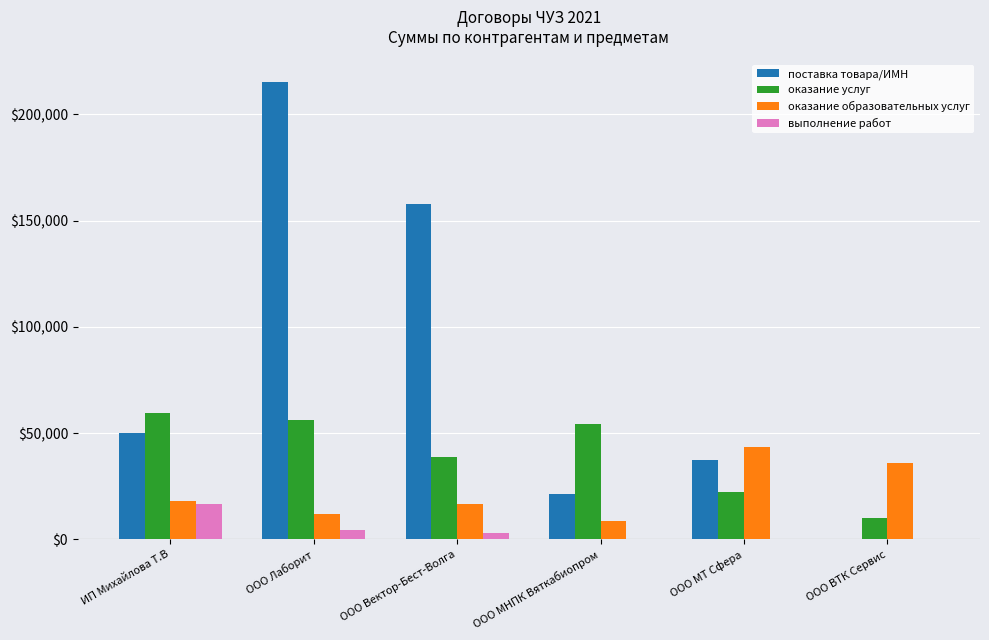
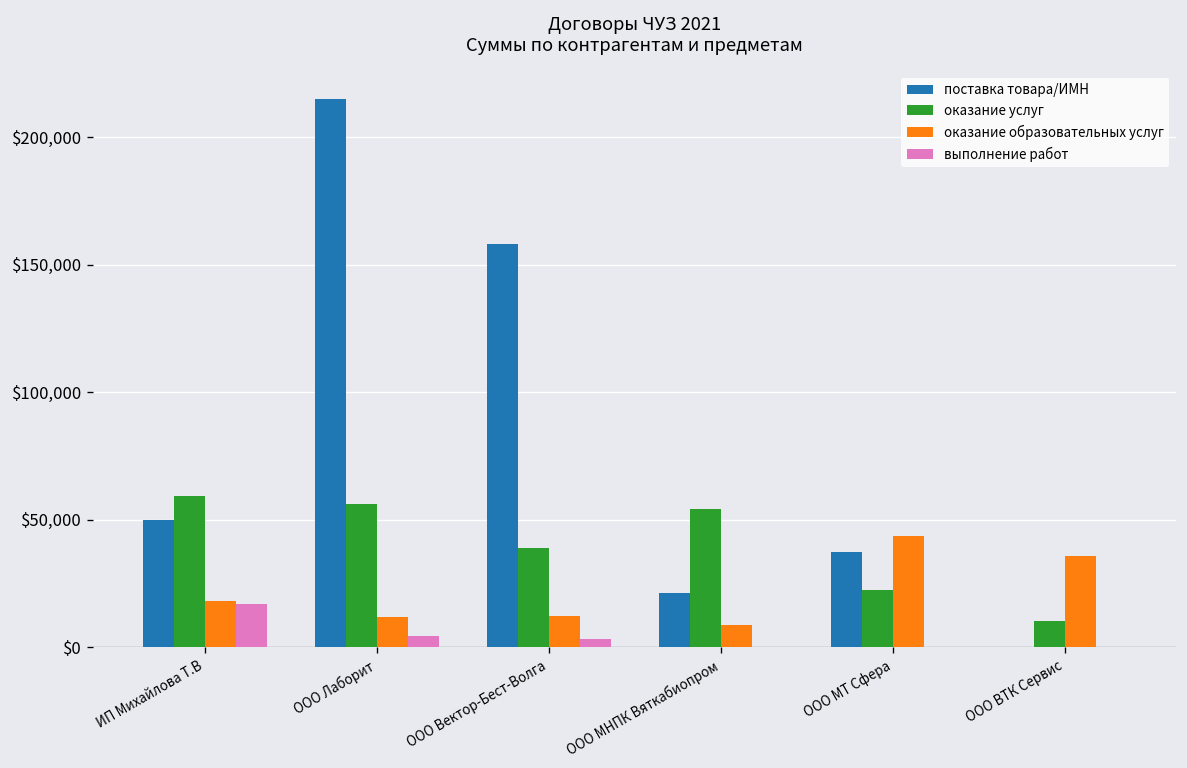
  {
    "поставка товара/ИМН": {
      "ИП Михайлова Т.В": "$50,000",
      "ООО Лаборит": "$215,000",
      "ООО Вектор-Бест-Волга": "$158,000",
      "ООО МНПК Вяткабиопром": "$21,000",
      "ООО МТ Сфера": "$37,000",
      "ООО ВТК Сервис": "$0"
    },
    "оказание услуг": {
      "ИП Михайлова Т.В": "$59,000",
      "ООО Лаборит": "$56,000",
      "ООО Вектор-Бест-Волга": "$39,000",
      "ООО МНПК Вяткабиопром": "$54,000",
      "ООО МТ Сфера": "$23,000",
      "ООО ВТК Сервис": "$10,000"
    },
    "оказание образовательных услуг": {
      "ИП Михайлова Т.В": "$18,000",
      "ООО Лаборит": "$12,000",
-     "ООО Вектор-Бест-Волга": "$17,000",
+     "ООО Вектор-Бест-Волга": "$12,000",
      "ООО МНПК Вяткабиопром": "$9,000",
      "ООО МТ Сфера": "$44,000",
      "ООО ВТК Сервис": "$36,000"
    },
    "выполнение работ": {
      "ИП Михайлова Т.В": "$17,000",
      "ООО Лаборит": "$4,000",
      "ООО Вектор-Бест-Волга": "$3,000",
      "ООО МНПК Вяткабиопром": "$0",
      "ООО МТ Сфера": "$0",
      "ООО ВТК Сервис": "$0"
    }
  }
